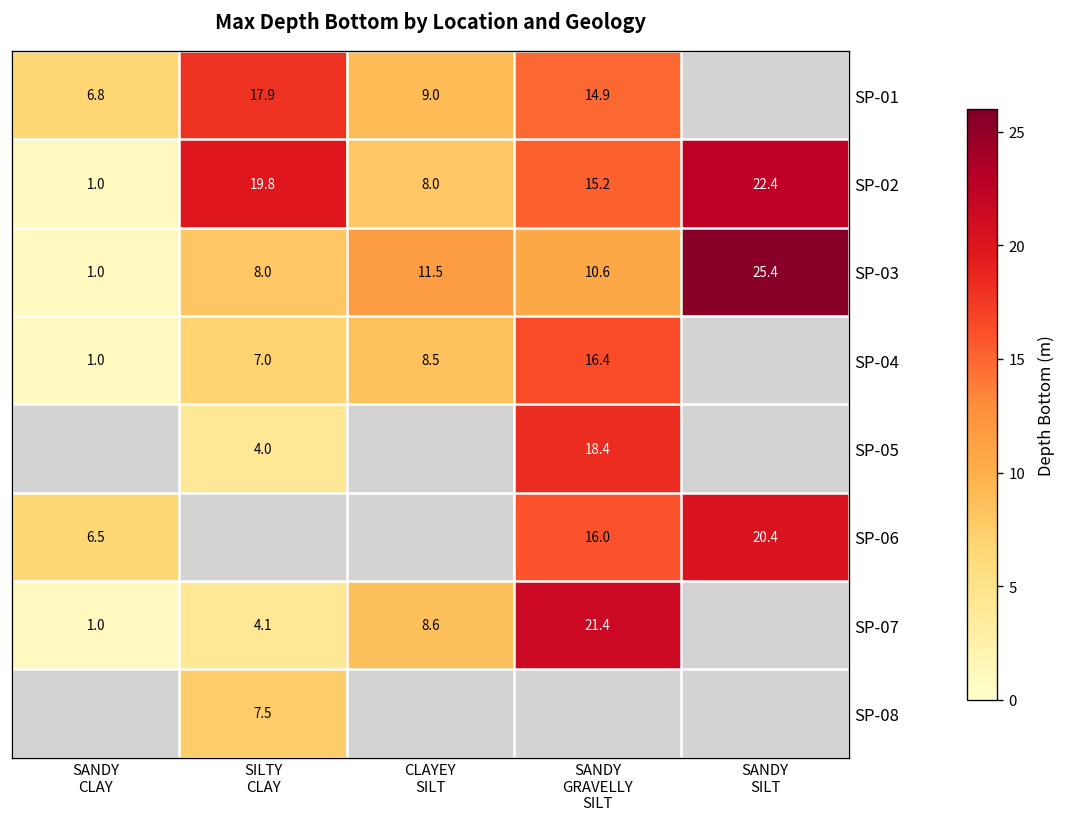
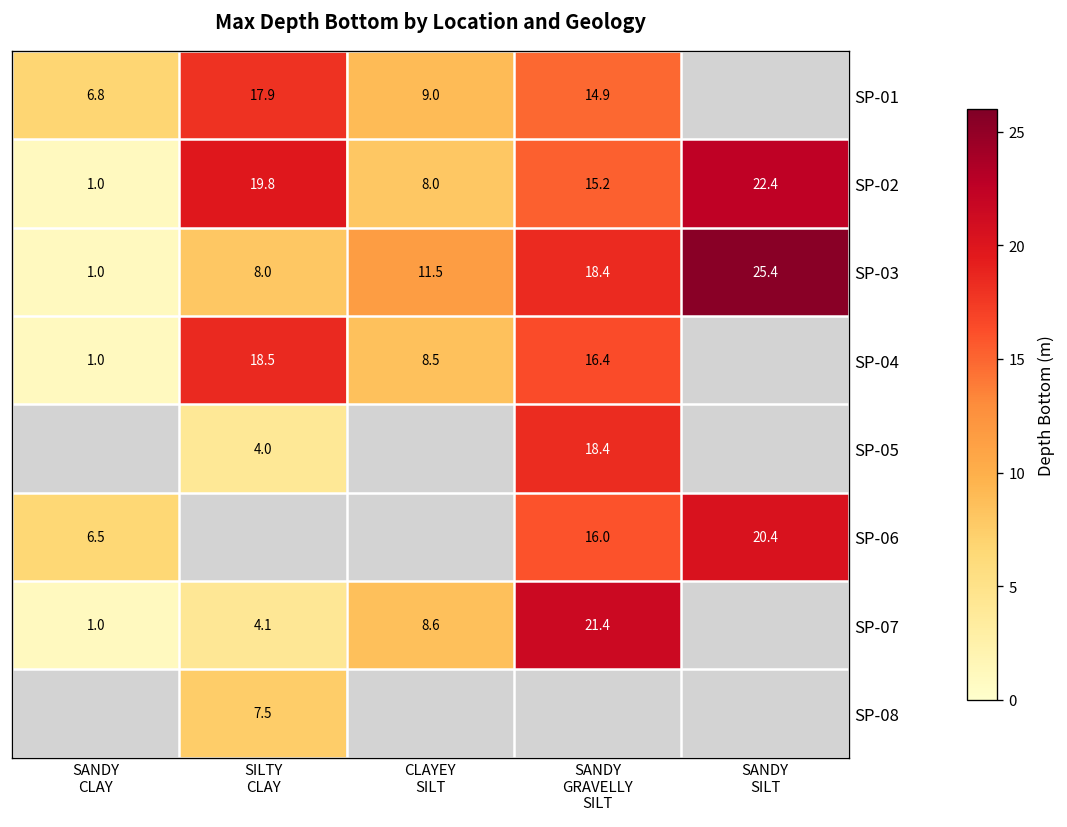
  {
    "SP-01": {
      "SANDY CLAY": 6.8,
      "SILTY CLAY": 17.9,
      "CLAYEY SILT": 9.0,
      "SANDY GRAVELLY SILT": 14.9
    },
    "SP-02": {
      "SANDY CLAY": 1.0,
      "SILTY CLAY": 19.8,
      "CLAYEY SILT": 8.0,
      "SANDY GRAVELLY SILT": 15.2,
      "SANDY SILT": 22.4
    },
    "SP-03": {
      "SANDY CLAY": 1.0,
      "SILTY CLAY": 8.0,
      "CLAYEY SILT": 11.5,
-     "SANDY GRAVELLY SILT": 10.6,
+     "SANDY GRAVELLY SILT": 18.4,
      "SANDY SILT": 25.4
    },
    "SP-04": {
      "SANDY CLAY": 1.0,
-     "SILTY CLAY": 7.0,
+     "SILTY CLAY": 18.5,
      "CLAYEY SILT": 8.5,
      "SANDY GRAVELLY SILT": 16.4
    },
    "SP-05": {
      "SILTY CLAY": 4.0,
      "SANDY GRAVELLY SILT": 18.4
    },
    "SP-06": {
      "SANDY CLAY": 6.5,
      "SANDY GRAVELLY SILT": 16.0,
      "SANDY SILT": 20.4
    },
    "SP-07": {
      "SANDY CLAY": 1.0,
      "SILTY CLAY": 4.1,
      "CLAYEY SILT": 8.6,
      "SANDY GRAVELLY SILT": 21.4
    },
    "SP-08": {
      "SILTY CLAY": 7.5
    }
  }
